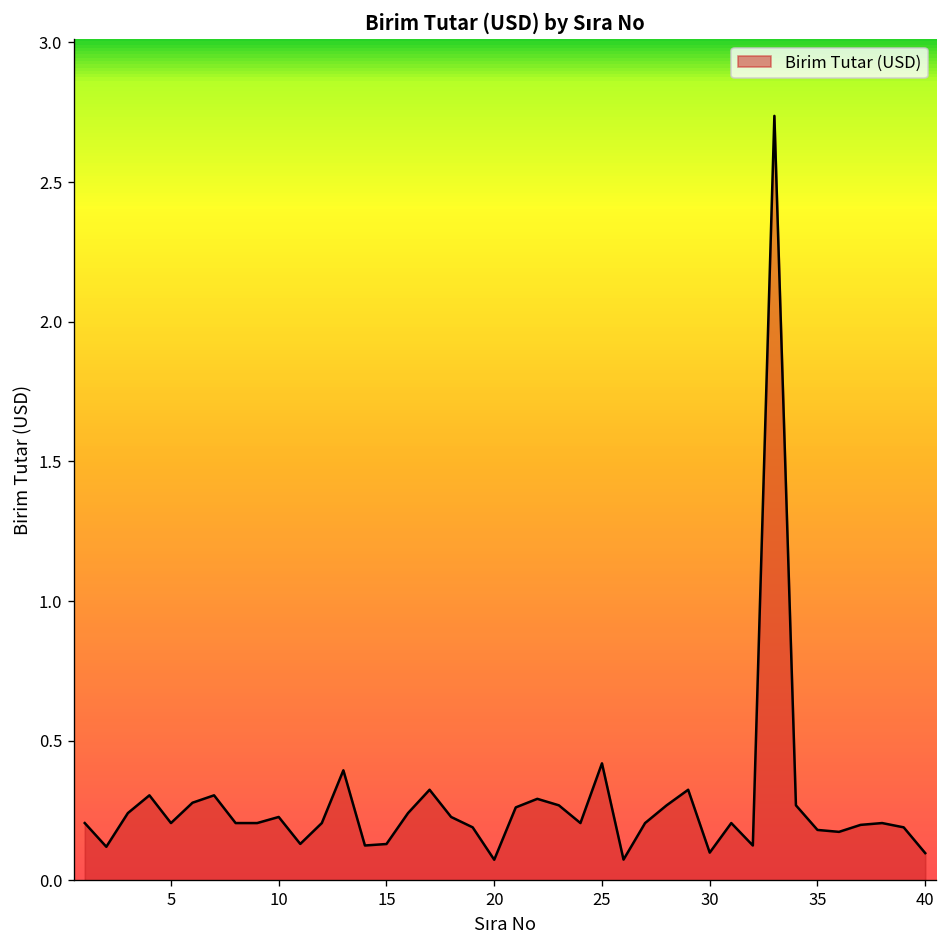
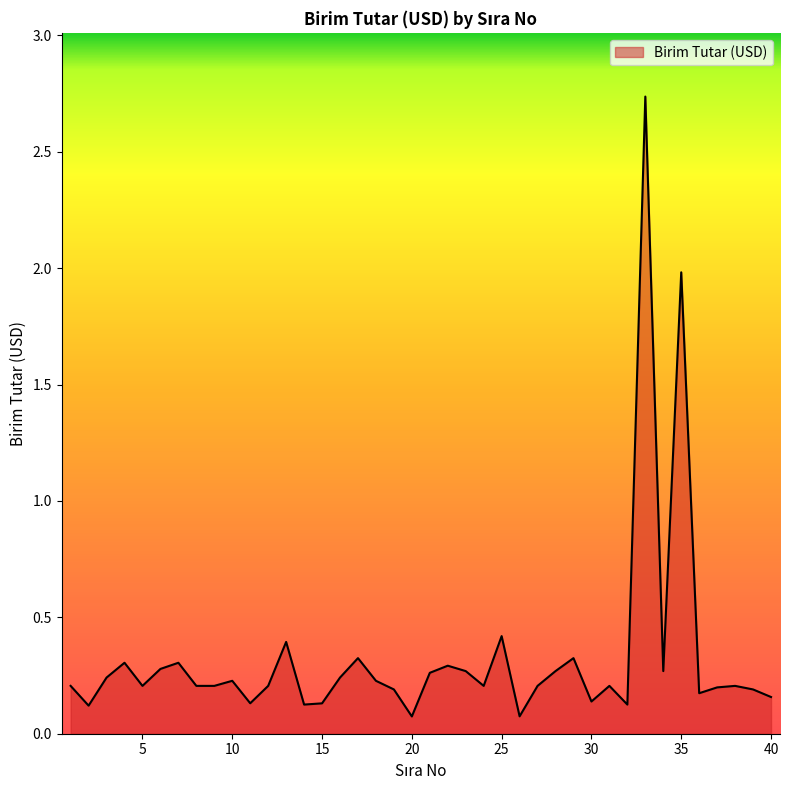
  {
    "5": 0.21,
    "10": 0.23,
    "15": 0.13,
    "20": 0.07,
    "25": 0.42,
-   "30": 0.10,
-   "35": 0.18,
-   "40": 0.10
+   "30": 0.14,
+   "35": 1.98,
+   "40": 0.16
  }
